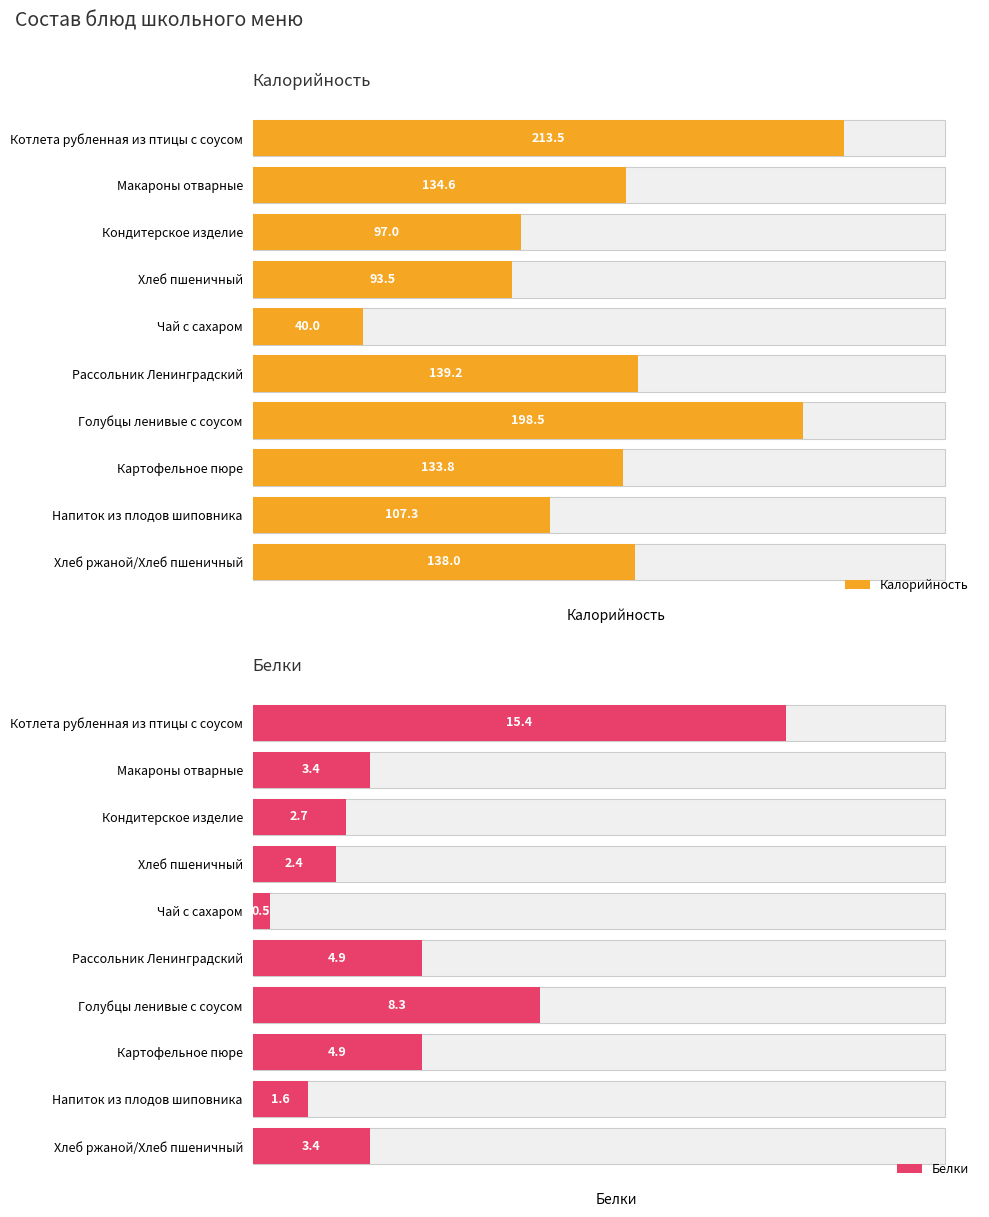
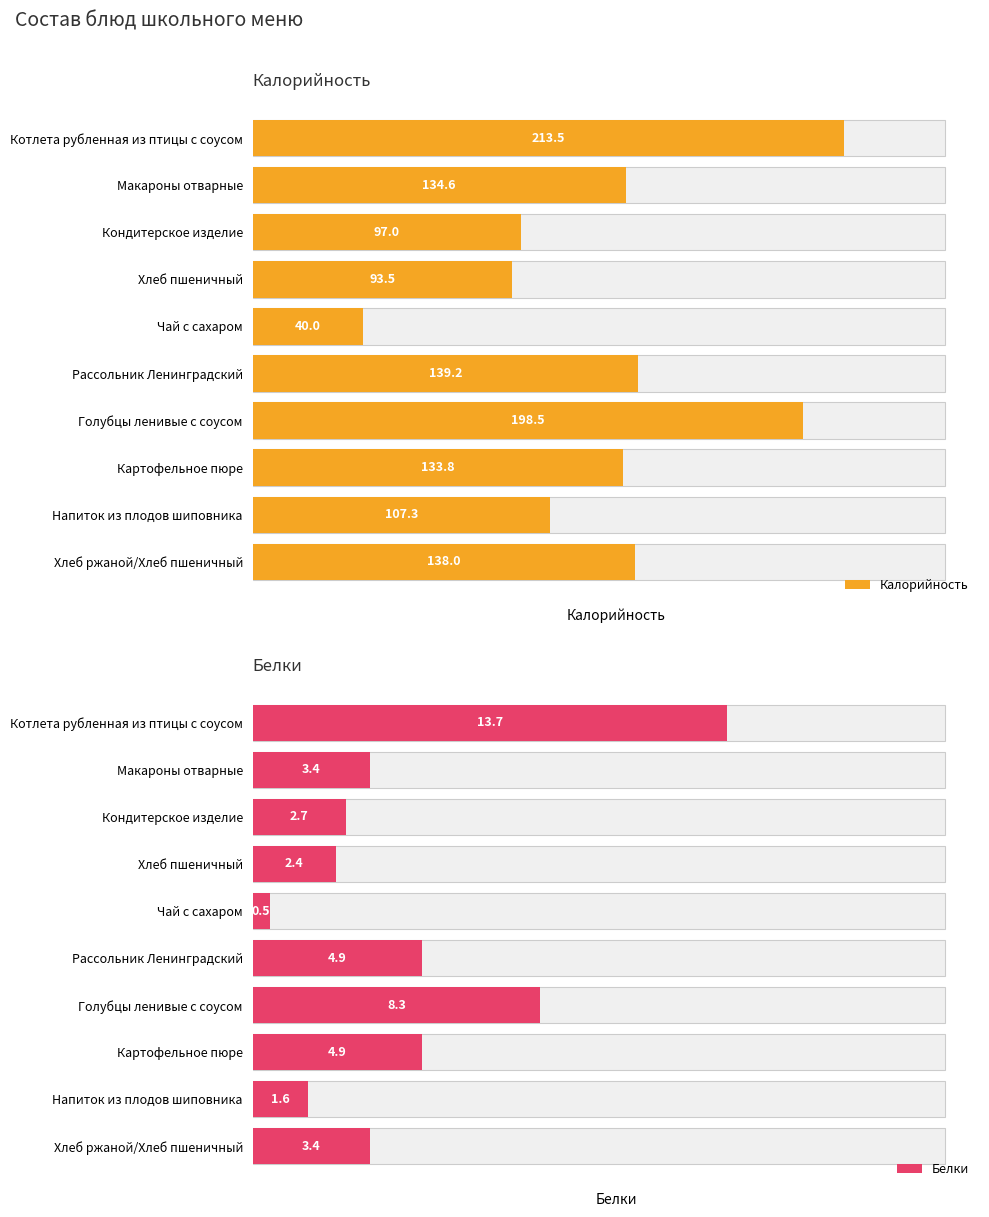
  {
    "Белки": {
      "Белки": {
-       "Котлета рубленная из птицы с соусом": 15.4
+       "Котлета рубленная из птицы с соусом": 13.7
      }
    }
  }
